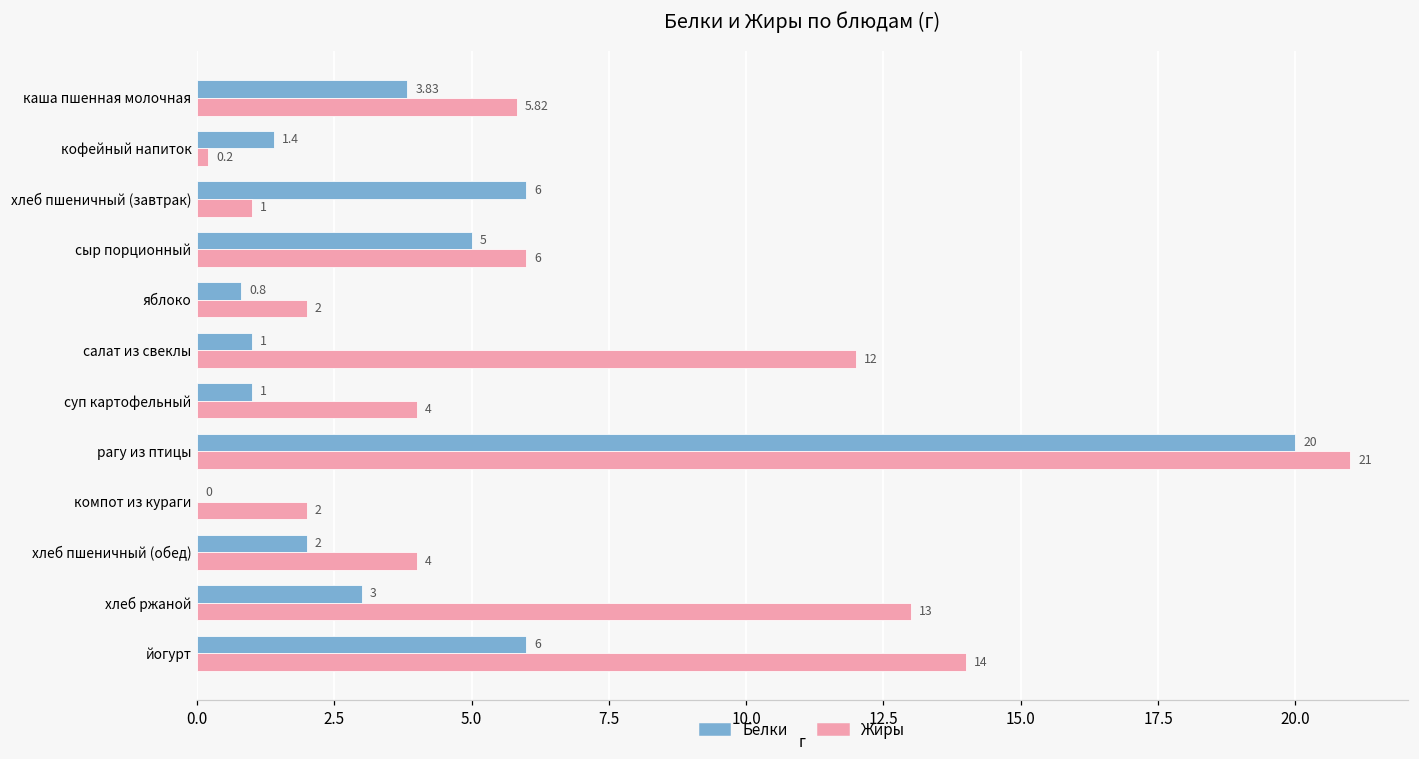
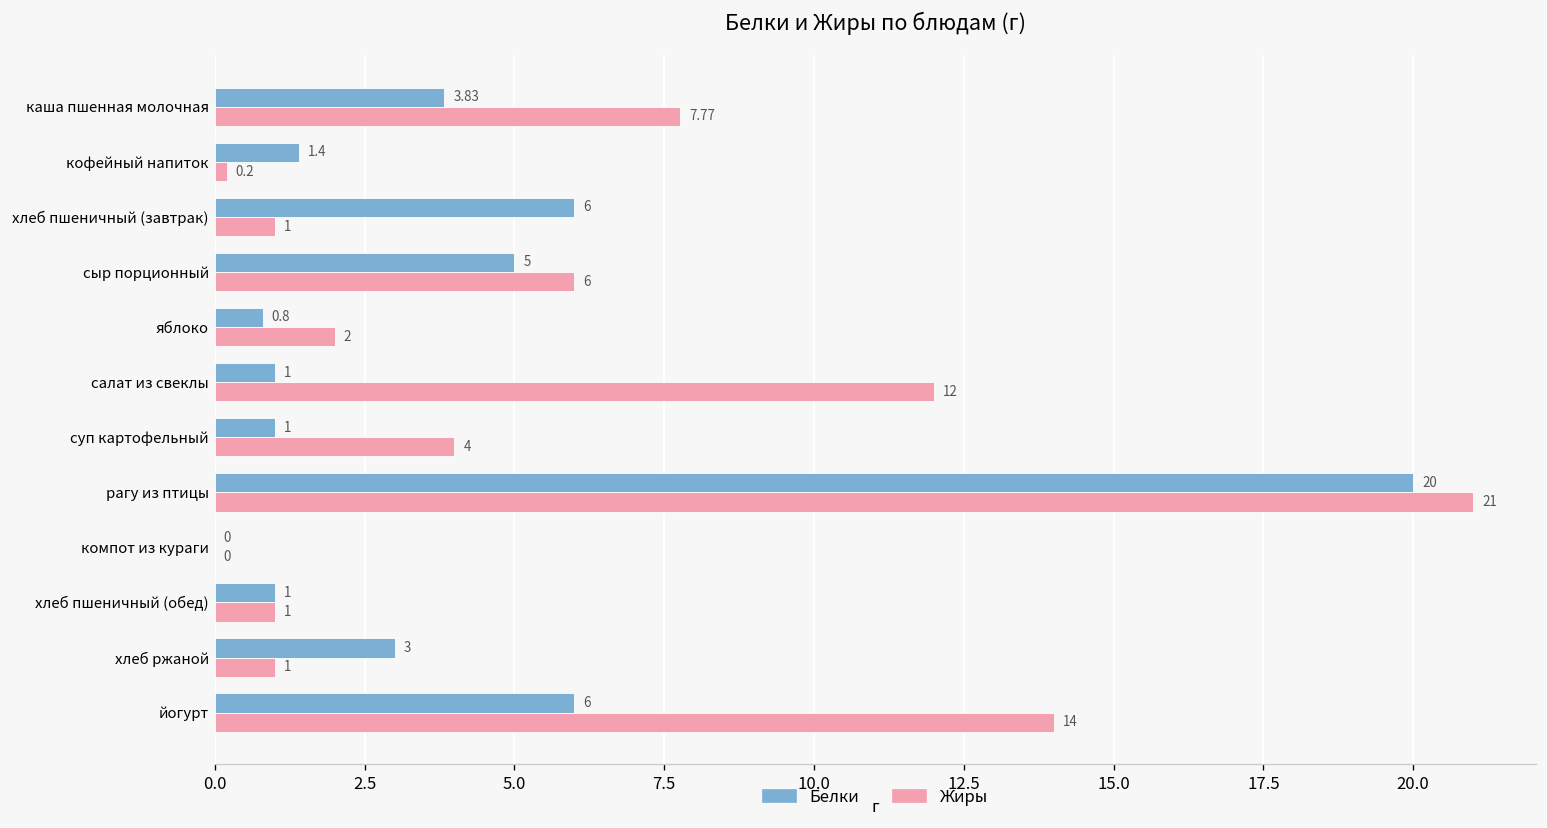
  {
    "Белки": {
      "каша пшенная молочная": 3.83,
      "кофейный напиток": 1.4,
      "хлеб пшеничный (завтрак)": 6,
      "сыр порционный": 5,
      "яблоко": 0.8,
      "салат из свеклы": 1,
      "суп картофельный": 1,
      "рагу из птицы": 20,
      "компот из кураги": 0,
-     "хлеб пшеничный (обед)": 2,
+     "хлеб пшеничный (обед)": 1,
      "хлеб ржаной": 3,
      "йогурт": 6
    },
    "Жиры": {
-     "каша пшенная молочная": 5.82,
+     "каша пшенная молочная": 7.77,
      "кофейный напиток": 0.2,
      "хлеб пшеничный (завтрак)": 1,
      "сыр порционный": 6,
      "яблоко": 2,
      "салат из свеклы": 12,
      "суп картофельный": 4,
      "рагу из птицы": 21,
-     "компот из кураги": 2,
-     "хлеб пшеничный (обед)": 4,
-     "хлеб ржаной": 13,
+     "компот из кураги": 0,
+     "хлеб пшеничный (обед)": 1,
+     "хлеб ржаной": 1,
      "йогурт": 14
    }
  }
